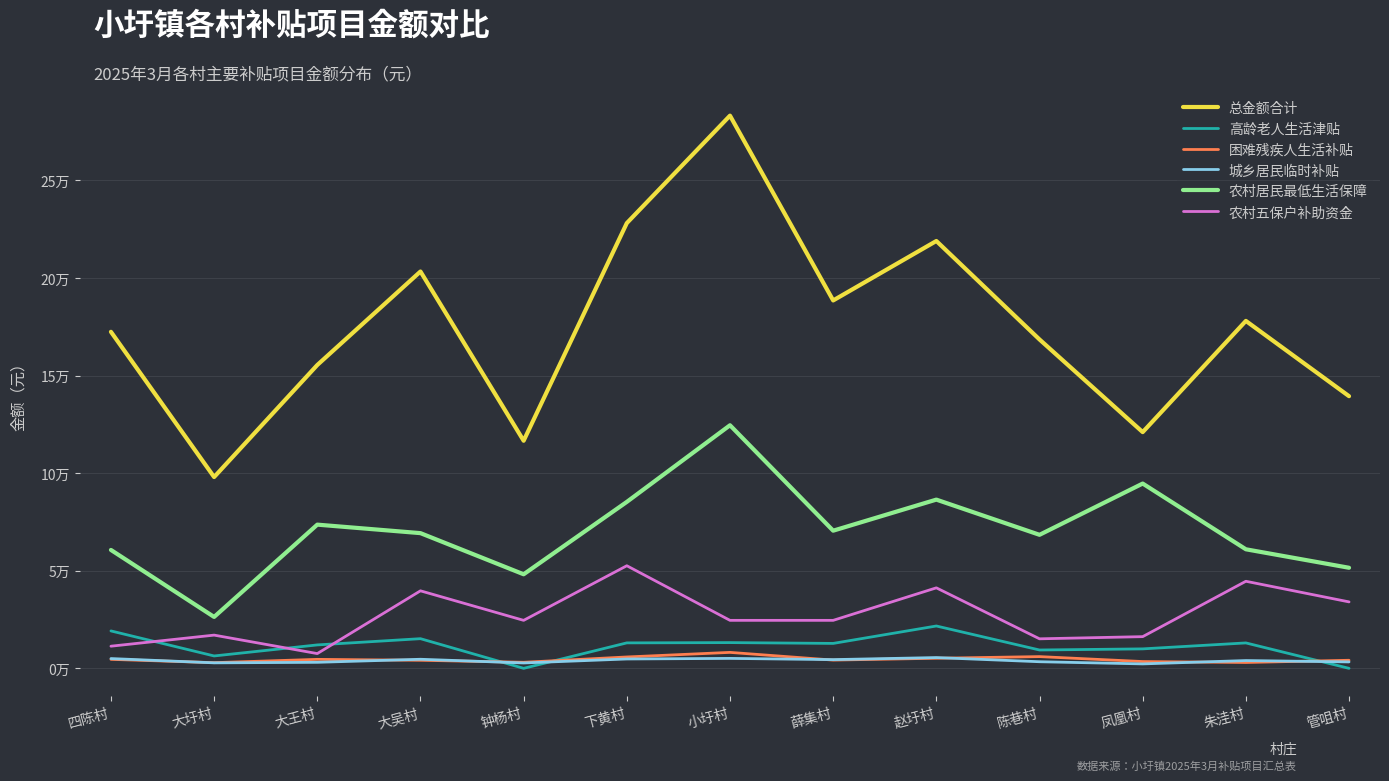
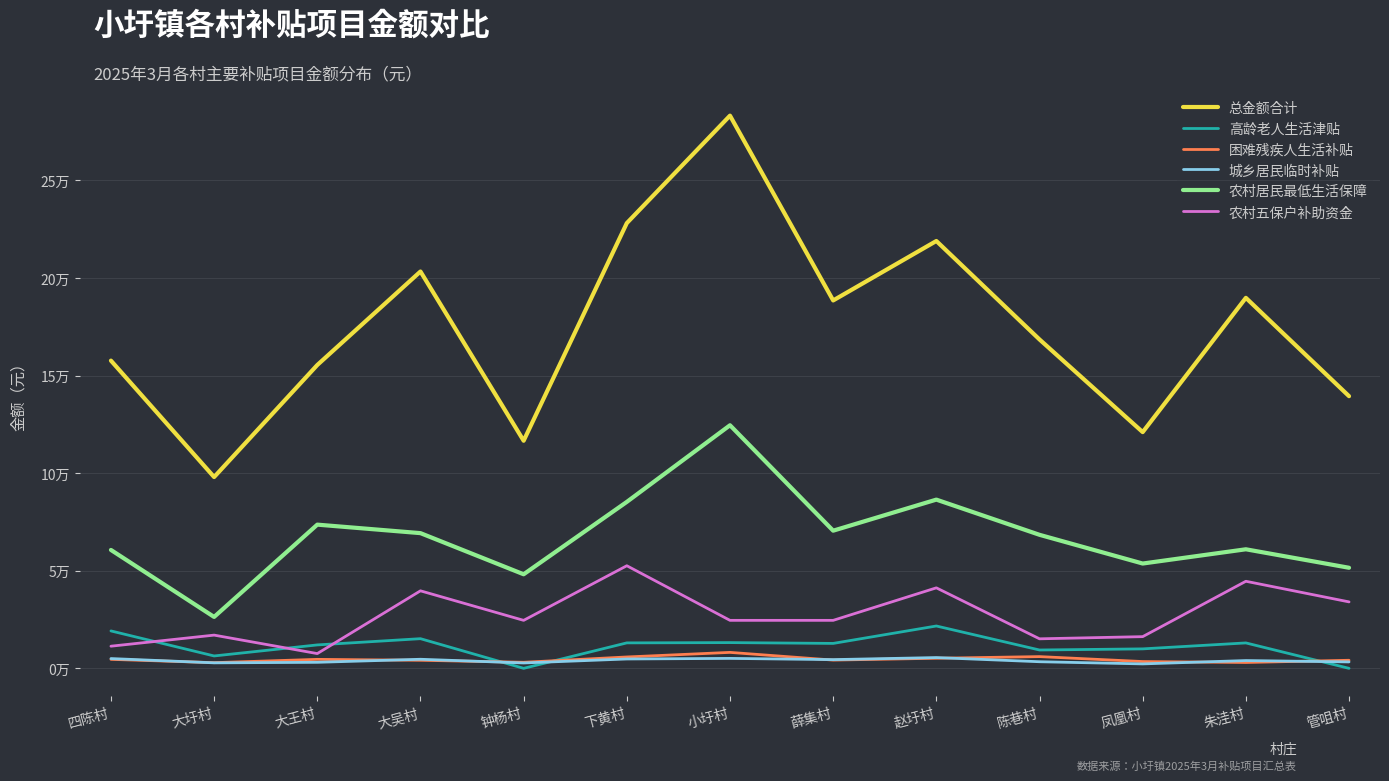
  {
    "总金额合计": {
-     "四陈村": "17.2万",
+     "四陈村": "15.8万",
      "大圩村": "9.8万",
      "大王村": "15.5万",
      "大吴村": "20.3万",
      "钟杨村": "11.7万",
      "下黄村": "22.8万",
      "小圩村": "28.3万",
      "薛集村": "18.8万",
      "赵圩村": "21.9万",
      "陈巷村": "16.9万",
      "凤凰村": "12.1万",
-     "朱洼村": "17.8万",
+     "朱洼村": "19.0万",
      "管咀村": "13.9万"
    },
    "高龄老人生活津贴": {
      "四陈村": "1.9万",
      "大圩村": "0.6万",
      "大王村": "1.2万",
      "大吴村": "1.5万",
      "钟杨村": "0.0万",
      "下黄村": "1.3万",
      "小圩村": "1.3万",
      "薛集村": "1.3万",
      "赵圩村": "2.2万",
      "陈巷村": "0.9万",
      "凤凰村": "1.0万",
      "朱洼村": "1.3万",
      "管咀村": "0.0万"
    },
    "困难残疾人生活补贴": {
      "大王村": "0.5万",
      "小圩村": "0.8万",
      "陈巷村": "0.6万"
    },
    "城乡居民临时补贴": {
      "大王村": "0.3万",
      "小圩村": "0.5万",
      "陈巷村": "0.3万"
    },
    "农村居民最低生活保障": {
      "四陈村": "6.1万",
      "大圩村": "2.6万",
      "大王村": "7.4万",
      "大吴村": "6.9万",
      "钟杨村": "4.8万",
      "下黄村": "8.5万",
      "小圩村": "12.5万",
      "薛集村": "7.1万",
      "赵圩村": "8.6万",
      "陈巷村": "6.8万",
-     "凤凰村": "9.5万",
+     "凤凰村": "5.4万",
      "朱洼村": "6.1万",
      "管咀村": "5.2万"
    },
    "农村五保户补助资金": {
      "四陈村": "1.1万",
      "大圩村": "1.7万",
      "大王村": "0.8万",
      "大吴村": "4.0万",
      "钟杨村": "2.5万",
      "下黄村": "5.3万",
      "小圩村": "2.5万",
      "薛集村": "2.5万",
      "赵圩村": "4.1万",
      "陈巷村": "1.5万",
      "凤凰村": "1.6万",
      "朱洼村": "4.5万",
      "管咀村": "3.4万"
    }
  }
